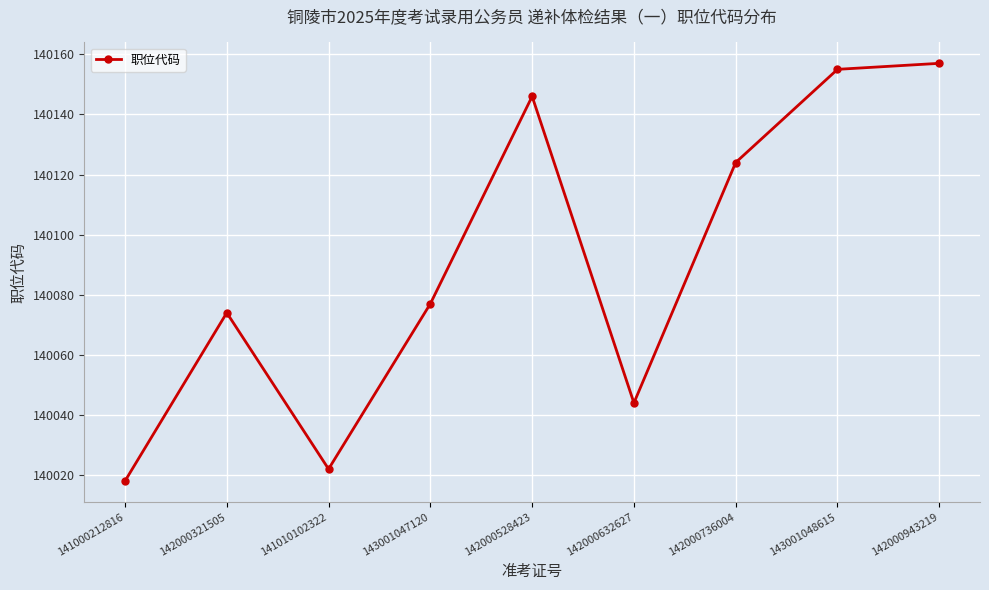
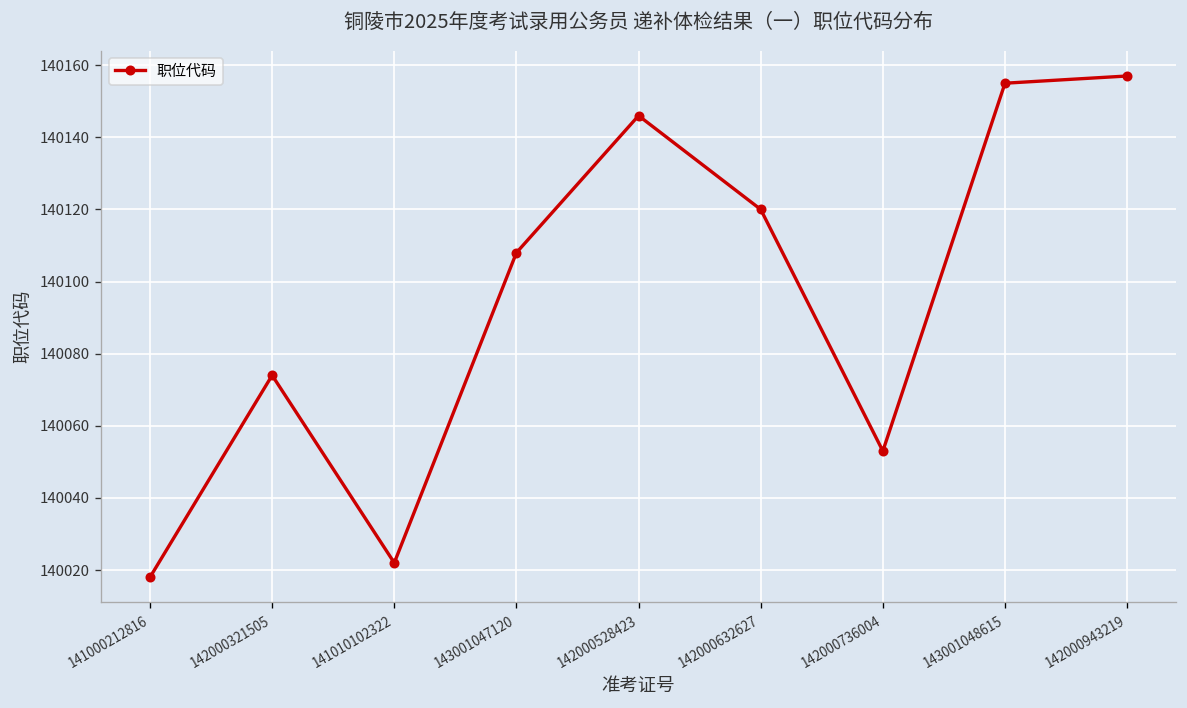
  {
    "141000212816": 140018,
    "142000321505": 140074,
    "141010102322": 140022,
-   "143001047120": 140077,
+   "143001047120": 140108,
    "142000528423": 140146,
-   "142000632627": 140044,
-   "142000736004": 140124,
+   "142000632627": 140120,
+   "142000736004": 140053,
    "143001048615": 140155,
    "142000943219": 140157
  }
